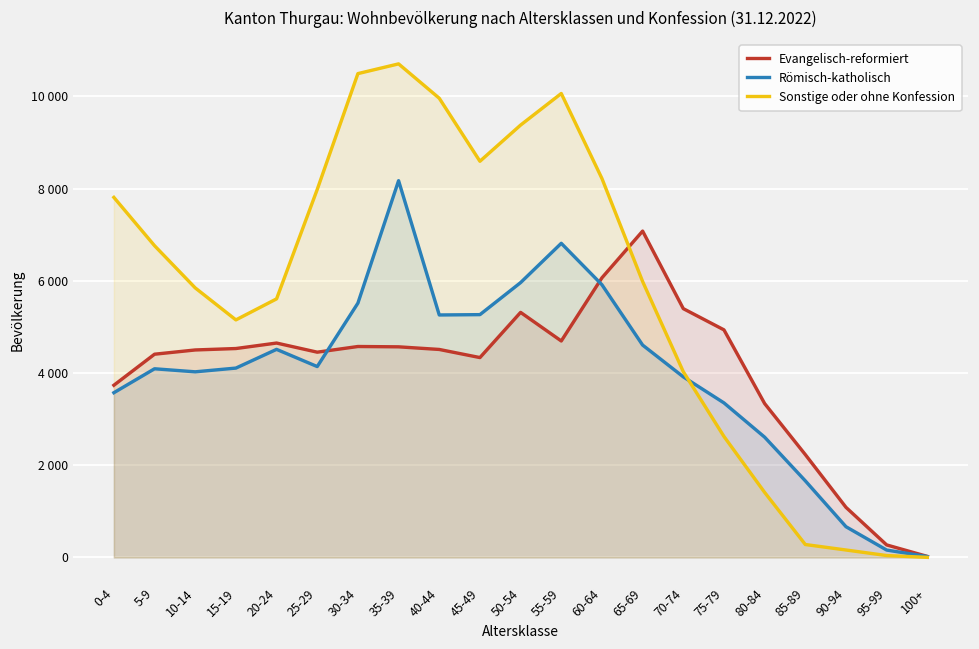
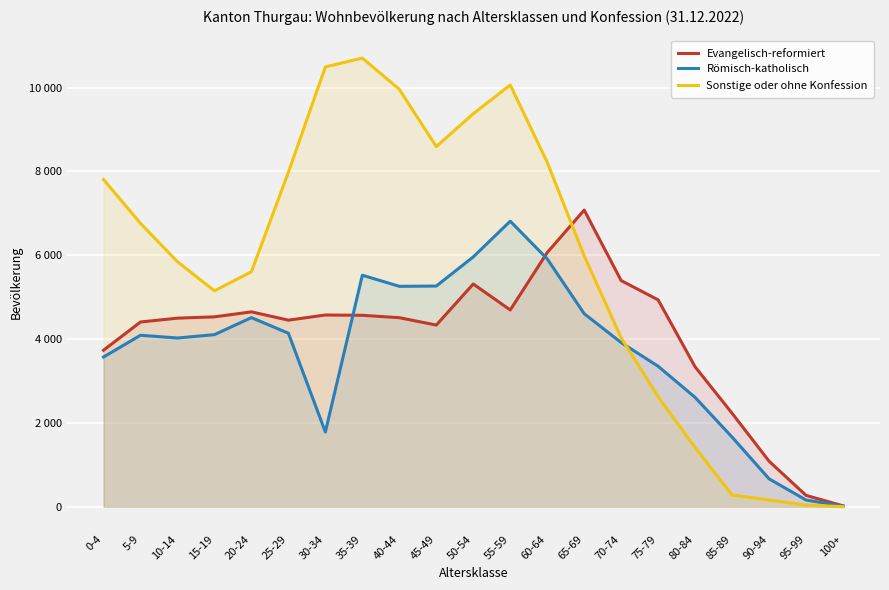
  {
    "Evangelisch-reformiert": {
      "0-4": 3700,
      "5-9": 4400,
      "10-14": 4500,
      "15-19": 4500,
      "20-24": 4600,
      "25-29": 4500,
      "30-34": 4600,
      "35-39": 4600,
      "40-44": 4500,
      "45-49": 4300,
      "50-54": 5300,
      "55-59": 4700,
      "60-64": 6100,
      "65-69": 7100,
      "70-74": 5400,
      "75-79": 4900,
      "80-84": 3300,
      "85-89": 2200,
      "90-94": 1100,
      "95-99": 300
    },
    "Römisch-katholisch": {
      "0-4": 3600,
      "5-9": 4100,
      "10-14": 4000,
      "15-19": 4100,
      "20-24": 4500,
      "25-29": 4100,
-     "30-34": 5500,
-     "35-39": 8200,
+     "30-34": 1800,
+     "35-39": 5500,
      "40-44": 5300,
      "45-49": 5300,
      "50-54": 6000,
      "55-59": 6800,
      "60-64": 5900,
      "65-69": 4600,
      "70-74": 3900,
      "75-79": 3400,
      "80-84": 2600,
      "85-89": 1700,
      "90-94": 700,
      "95-99": 200
    },
    "Sonstige oder ohne Konfession": {
      "0-4": 7800,
      "5-9": 6800,
      "10-14": 5800,
      "15-19": 5200,
      "20-24": 5600,
      "25-29": 8000,
      "30-34": 10500,
      "35-39": 10700,
      "40-44": 10000,
      "45-49": 8600,
      "50-54": 9400,
      "55-59": 10100,
      "60-64": 8200,
      "65-69": 6000,
      "70-74": 4000,
      "75-79": 2600,
      "80-84": 1400,
      "85-89": 300,
      "90-94": 200,
      "95-99": 0
    }
  }
